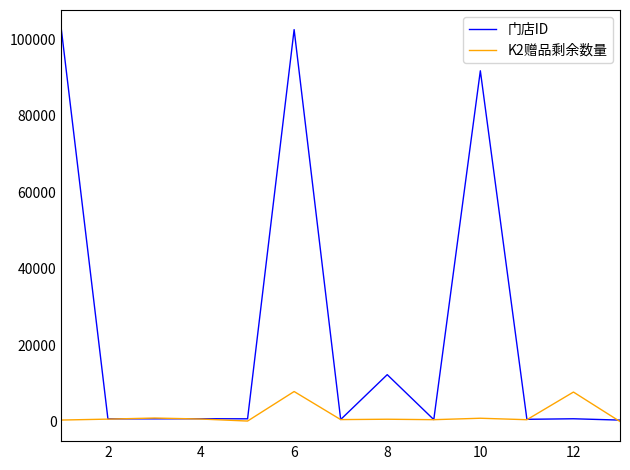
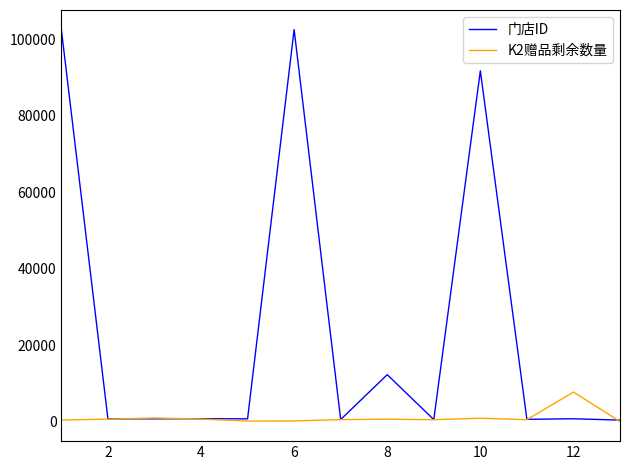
  {
    "门店ID": {
      "6": 103000,
      "8": 12000,
      "10": 92000,
      "12": 1000
    },
    "K2赠品剩余数量": {
-     "6": 8000,
+     "6": 0,
      "8": 1000,
      "10": 1000,
      "12": 8000
    }
  }
